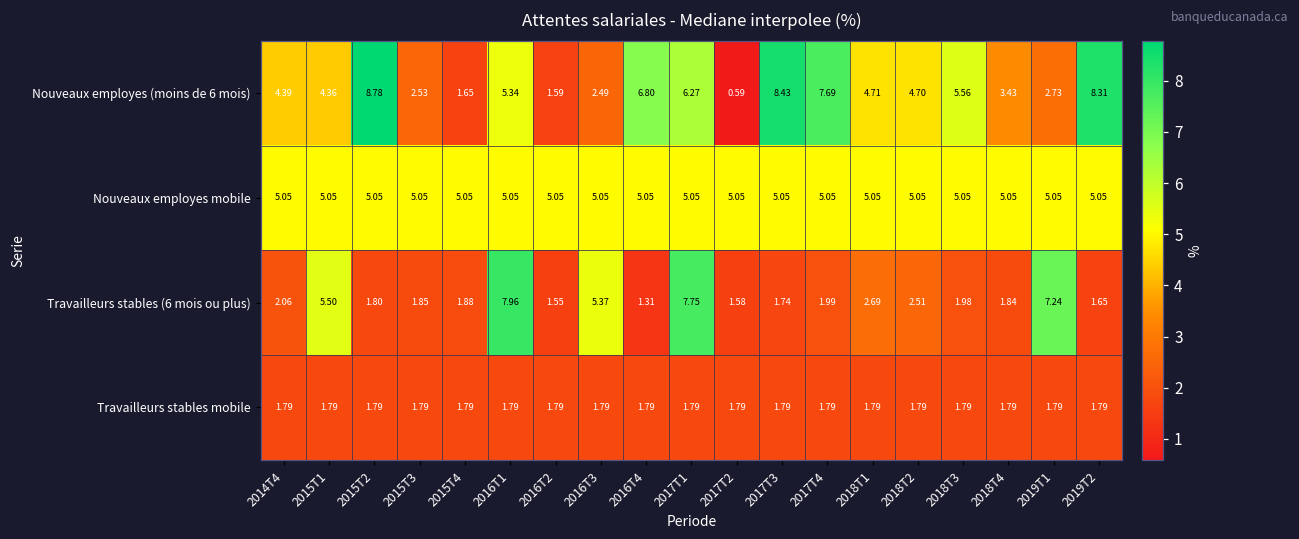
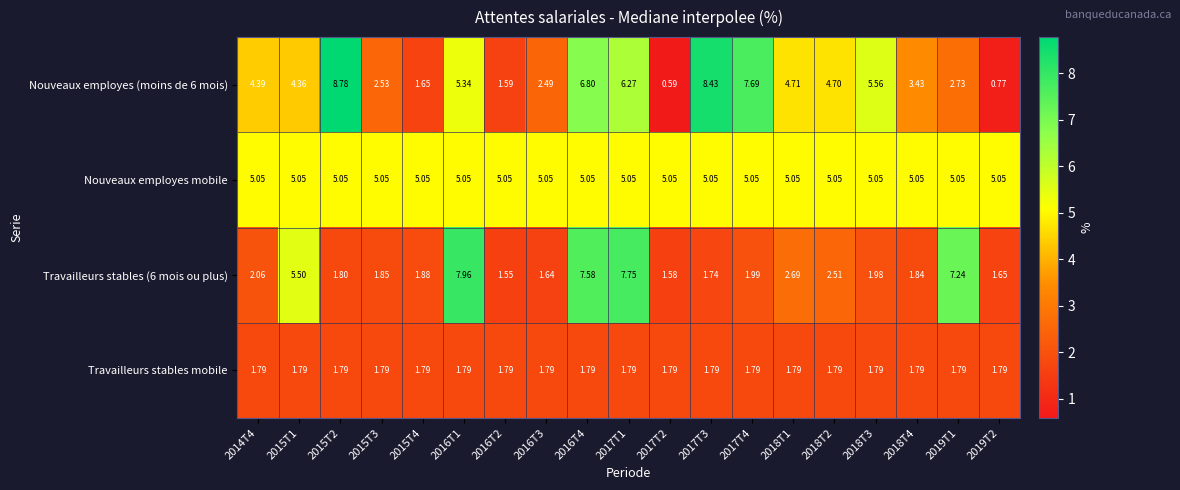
  {
    "Nouveaux employes (moins de 6 mois)": {
      "2014T4": 4.39,
      "2015T1": 4.36,
      "2015T2": 8.78,
      "2015T3": 2.53,
      "2015T4": 1.65,
      "2016T1": 5.34,
      "2016T2": 1.59,
      "2016T3": 2.49,
      "2016T4": 6.80,
      "2017T1": 6.27,
      "2017T2": 0.59,
      "2017T3": 8.43,
      "2017T4": 7.69,
      "2018T1": 4.71,
      "2018T2": 4.70,
      "2018T3": 5.56,
      "2018T4": 3.43,
      "2019T1": 2.73,
-     "2019T2": 8.31
+     "2019T2": 0.77
    },
    "Nouveaux employes mobile": {
      "2014T4": 5.05,
      "2015T1": 5.05,
      "2015T2": 5.05,
      "2015T3": 5.05,
      "2015T4": 5.05,
      "2016T1": 5.05,
      "2016T2": 5.05,
      "2016T3": 5.05,
      "2016T4": 5.05,
      "2017T1": 5.05,
      "2017T2": 5.05,
      "2017T3": 5.05,
      "2017T4": 5.05,
      "2018T1": 5.05,
      "2018T2": 5.05,
      "2018T3": 5.05,
      "2018T4": 5.05,
      "2019T1": 5.05,
      "2019T2": 5.05
    },
    "Travailleurs stables (6 mois ou plus)": {
      "2014T4": 2.06,
      "2015T1": 5.50,
      "2015T2": 1.80,
      "2015T3": 1.85,
      "2015T4": 1.88,
      "2016T1": 7.96,
      "2016T2": 1.55,
-     "2016T3": 5.37,
-     "2016T4": 1.31,
+     "2016T3": 1.64,
+     "2016T4": 7.58,
      "2017T1": 7.75,
      "2017T2": 1.58,
      "2017T3": 1.74,
      "2017T4": 1.99,
      "2018T1": 2.69,
      "2018T2": 2.51,
      "2018T3": 1.98,
      "2018T4": 1.84,
      "2019T1": 7.24,
      "2019T2": 1.65
    },
    "Travailleurs stables mobile": {
      "2014T4": 1.79,
      "2015T1": 1.79,
      "2015T2": 1.79,
      "2015T3": 1.79,
      "2015T4": 1.79,
      "2016T1": 1.79,
      "2016T2": 1.79,
      "2016T3": 1.79,
      "2016T4": 1.79,
      "2017T1": 1.79,
      "2017T2": 1.79,
      "2017T3": 1.79,
      "2017T4": 1.79,
      "2018T1": 1.79,
      "2018T2": 1.79,
      "2018T3": 1.79,
      "2018T4": 1.79,
      "2019T1": 1.79,
      "2019T2": 1.79
    }
  }
